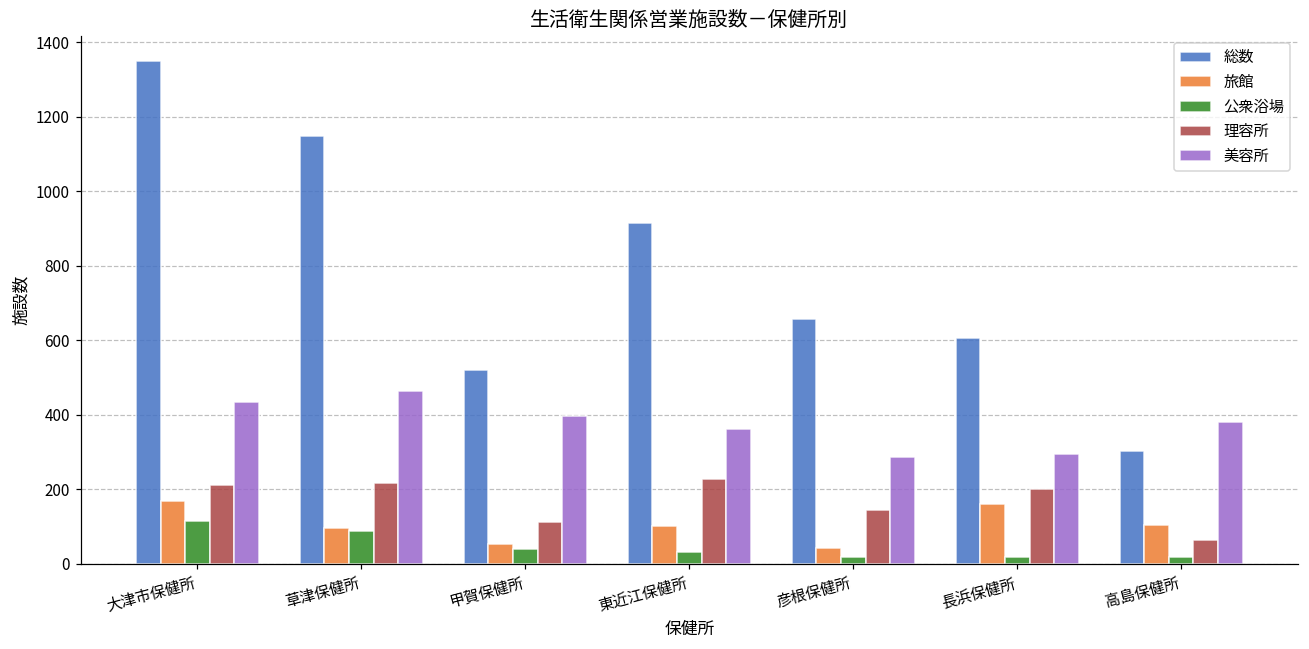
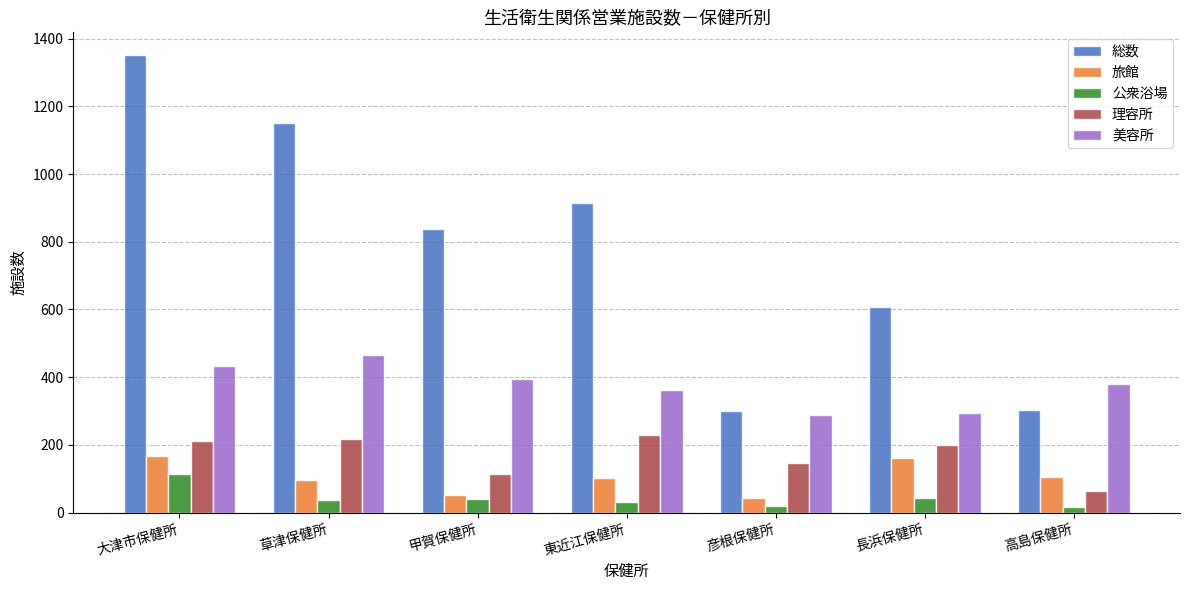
  {
    "総数": {
      "大津市保健所": 1350,
      "草津保健所": 1150,
-     "甲賀保健所": 520,
+     "甲賀保健所": 840,
      "東近江保健所": 910,
-     "彦根保健所": 660,
+     "彦根保健所": 300,
      "長浜保健所": 610,
      "高島保健所": 300
    },
    "旅館": {
      "大津市保健所": 170,
      "草津保健所": 100,
      "甲賀保健所": 50,
      "東近江保健所": 100,
      "彦根保健所": 40,
      "長浜保健所": 160,
      "高島保健所": 100
    },
    "公衆浴場": {
      "大津市保健所": 110,
-     "草津保健所": 90,
+     "草津保健所": 40,
      "甲賀保健所": 40,
      "東近江保健所": 30,
      "彦根保健所": 20,
-     "長浜保健所": 20,
+     "長浜保健所": 40,
      "高島保健所": 20
    },
    "理容所": {
      "大津市保健所": 210,
      "草津保健所": 220,
      "甲賀保健所": 110,
      "東近江保健所": 230,
      "彦根保健所": 150,
      "長浜保健所": 200,
      "高島保健所": 70
    },
    "美容所": {
      "大津市保健所": 430,
      "草津保健所": 470,
      "甲賀保健所": 400,
      "東近江保健所": 360,
      "彦根保健所": 290,
      "長浜保健所": 290,
      "高島保健所": 380
    }
  }
